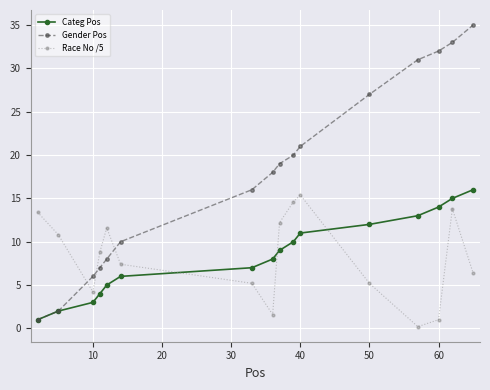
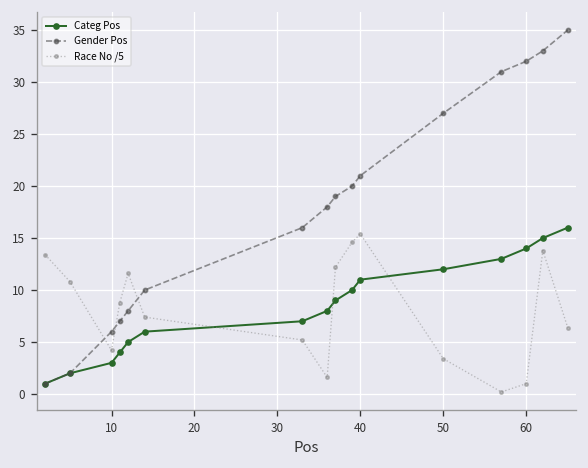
  {
    "Race No /5": {
      "10": 4,
      "40": 15,
-     "50": 5,
+     "50": 3,
      "60": 1
    }
  }
